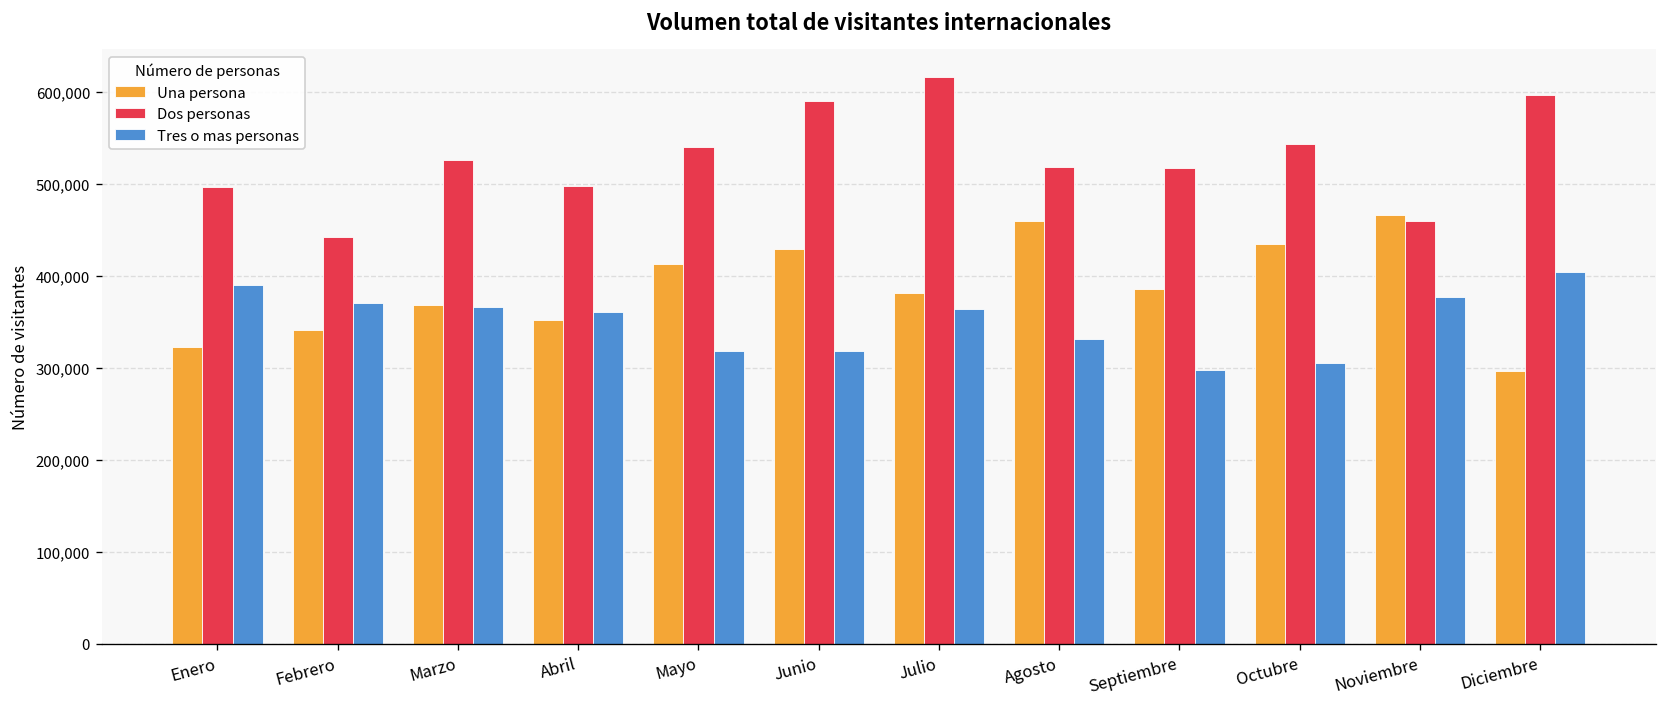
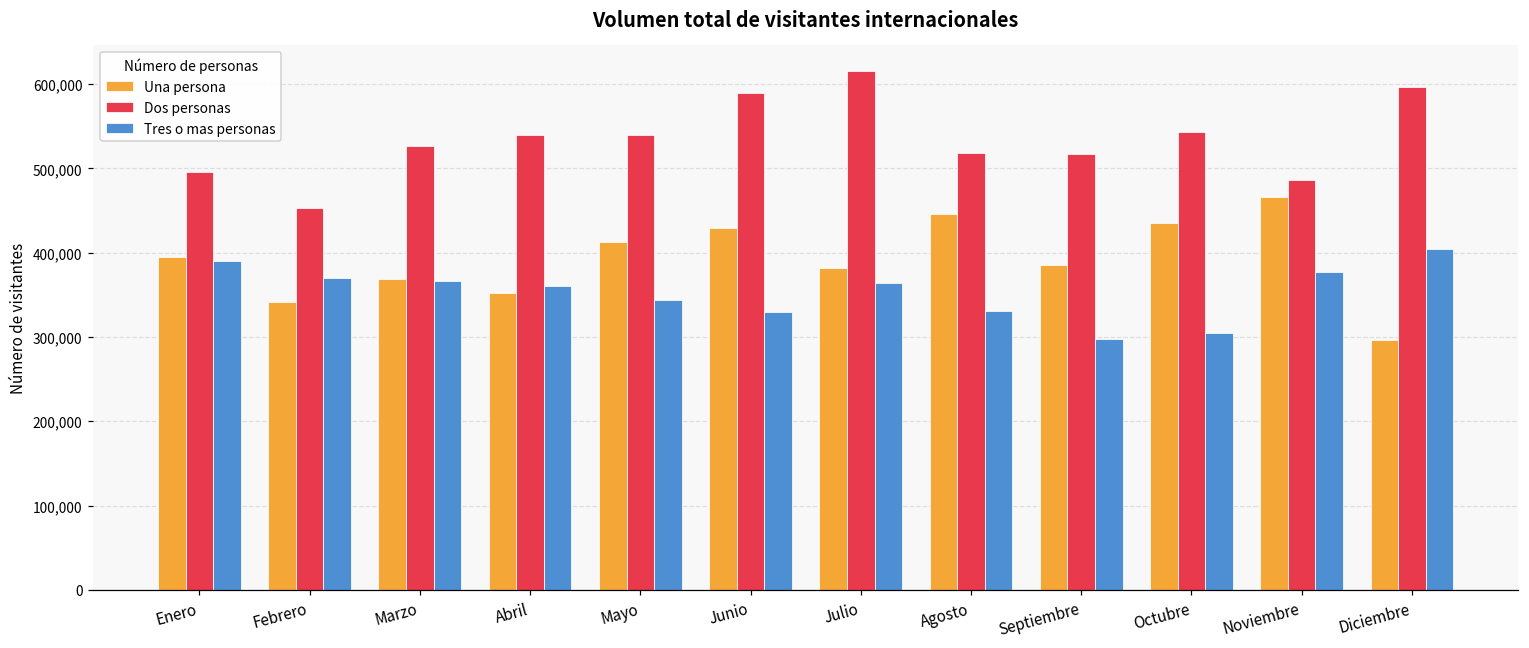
  {
    "Una persona": {
-     "Enero": "320,000",
+     "Enero": "400,000",
      "Febrero": "340,000",
      "Marzo": "370,000",
      "Abril": "350,000",
      "Mayo": "410,000",
      "Junio": "430,000",
      "Julio": "380,000",
-     "Agosto": "460,000",
+     "Agosto": "450,000",
      "Septiembre": "390,000",
      "Octubre": "440,000",
      "Noviembre": "470,000",
      "Diciembre": "300,000"
    },
    "Dos personas": {
      "Enero": "500,000",
-     "Febrero": "440,000",
+     "Febrero": "450,000",
      "Marzo": "530,000",
-     "Abril": "500,000",
+     "Abril": "540,000",
      "Mayo": "540,000",
      "Junio": "590,000",
      "Julio": "620,000",
      "Agosto": "520,000",
      "Septiembre": "520,000",
      "Octubre": "540,000",
-     "Noviembre": "460,000",
+     "Noviembre": "490,000",
      "Diciembre": "600,000"
    },
    "Tres o mas personas": {
      "Enero": "390,000",
      "Febrero": "370,000",
      "Marzo": "370,000",
      "Abril": "360,000",
-     "Mayo": "320,000",
-     "Junio": "320,000",
+     "Mayo": "340,000",
+     "Junio": "330,000",
      "Julio": "360,000",
      "Agosto": "330,000",
      "Septiembre": "300,000",
      "Octubre": "310,000",
      "Noviembre": "380,000",
      "Diciembre": "400,000"
    }
  }
